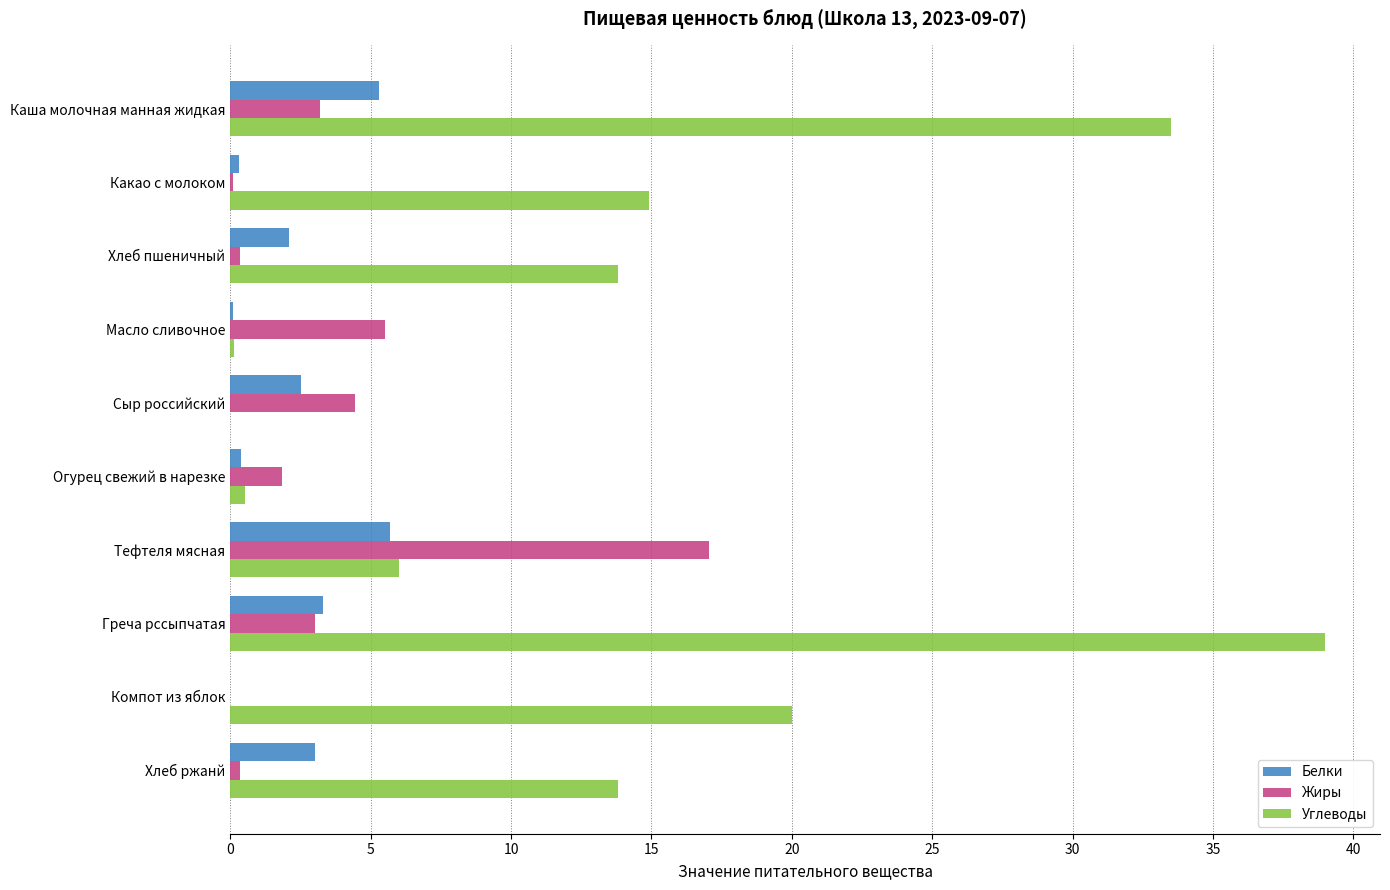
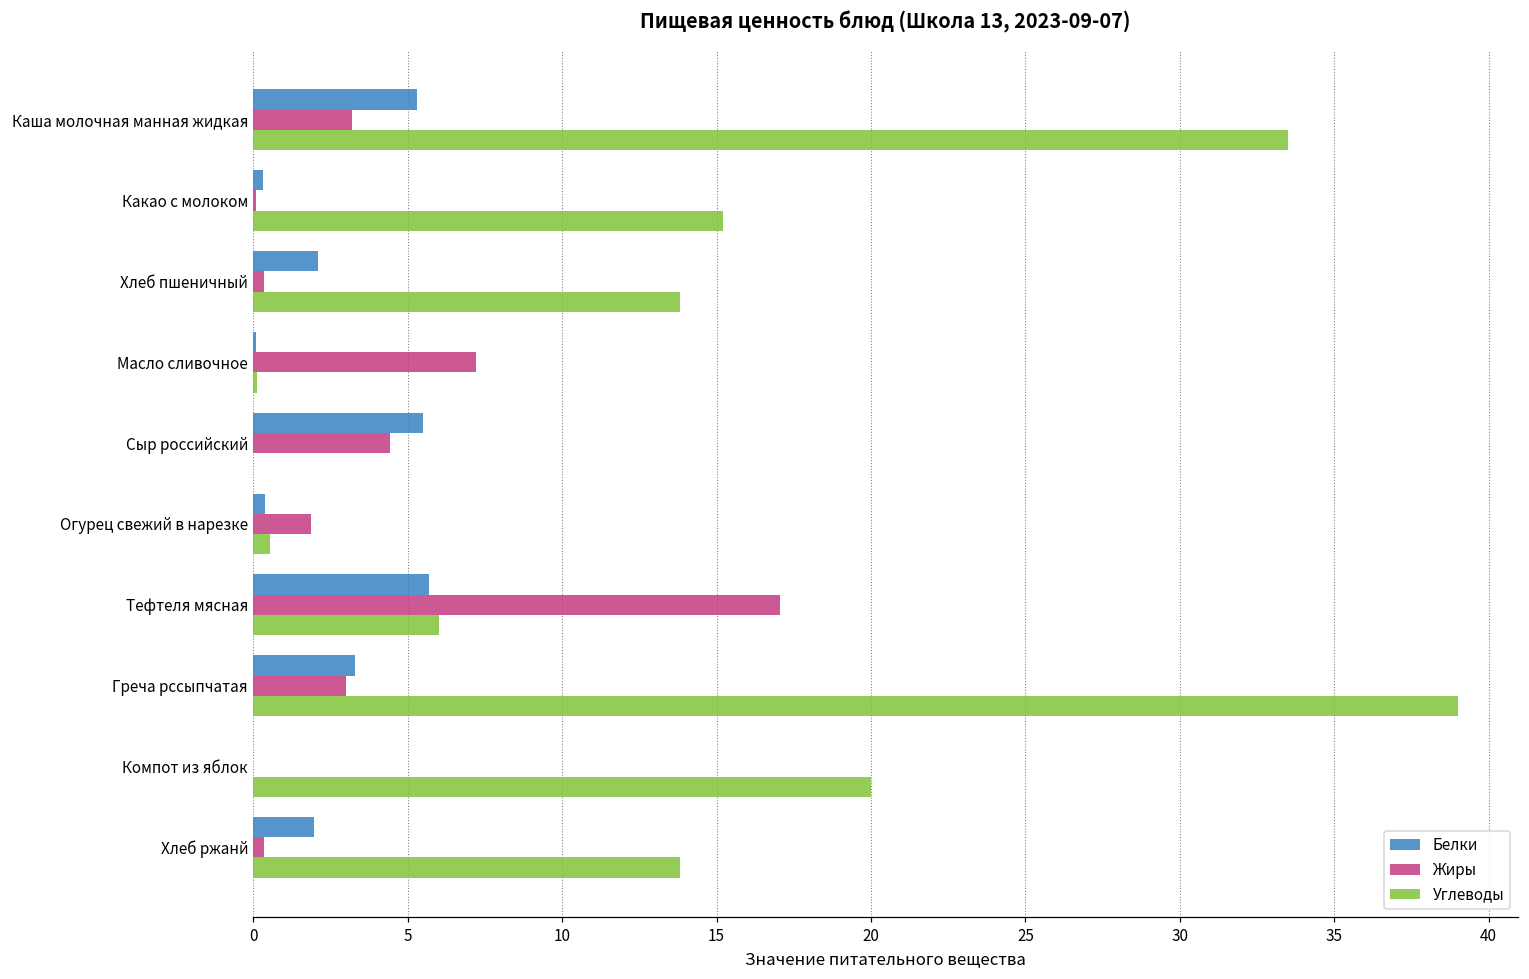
  {
    "Белки": {
      "Каша молочная манная жидкая": 5.3,
      "Какао с молоком": 0.3,
      "Хлеб пшеничный": 2.1,
      "Масло сливочное": 0.1,
-     "Сыр российский": 2.5,
+     "Сыр российский": 5.5,
      "Огурец свежий в нарезке": 0.4,
      "Тефтеля мясная": 5.7,
      "Греча рссыпчатая": 3.3,
      "Компот из яблок": 0.0,
-     "Хлеб ржанй": 3.0
+     "Хлеб ржанй": 2.0
    },
    "Жиры": {
      "Каша молочная манная жидкая": 3.2,
      "Какао с молоком": 0.1,
      "Хлеб пшеничный": 0.3,
-     "Масло сливочное": 5.5,
+     "Масло сливочное": 7.2,
      "Сыр российский": 4.4,
      "Огурец свежий в нарезке": 1.9,
      "Тефтеля мясная": 17.0,
      "Греча рссыпчатая": 3.0,
      "Компот из яблок": 0.0,
      "Хлеб ржанй": 0.3
    },
    "Углеводы": {
      "Каша молочная манная жидкая": 33.5,
-     "Какао с молоком": 14.9,
+     "Какао с молоком": 15.2,
      "Хлеб пшеничный": 13.8,
      "Масло сливочное": 0.1,
      "Сыр российский": 0.0,
      "Огурец свежий в нарезке": 0.5,
      "Тефтеля мясная": 6.0,
      "Греча рссыпчатая": 39.0,
      "Компот из яблок": 20.0,
      "Хлеб ржанй": 13.8
    }
  }
